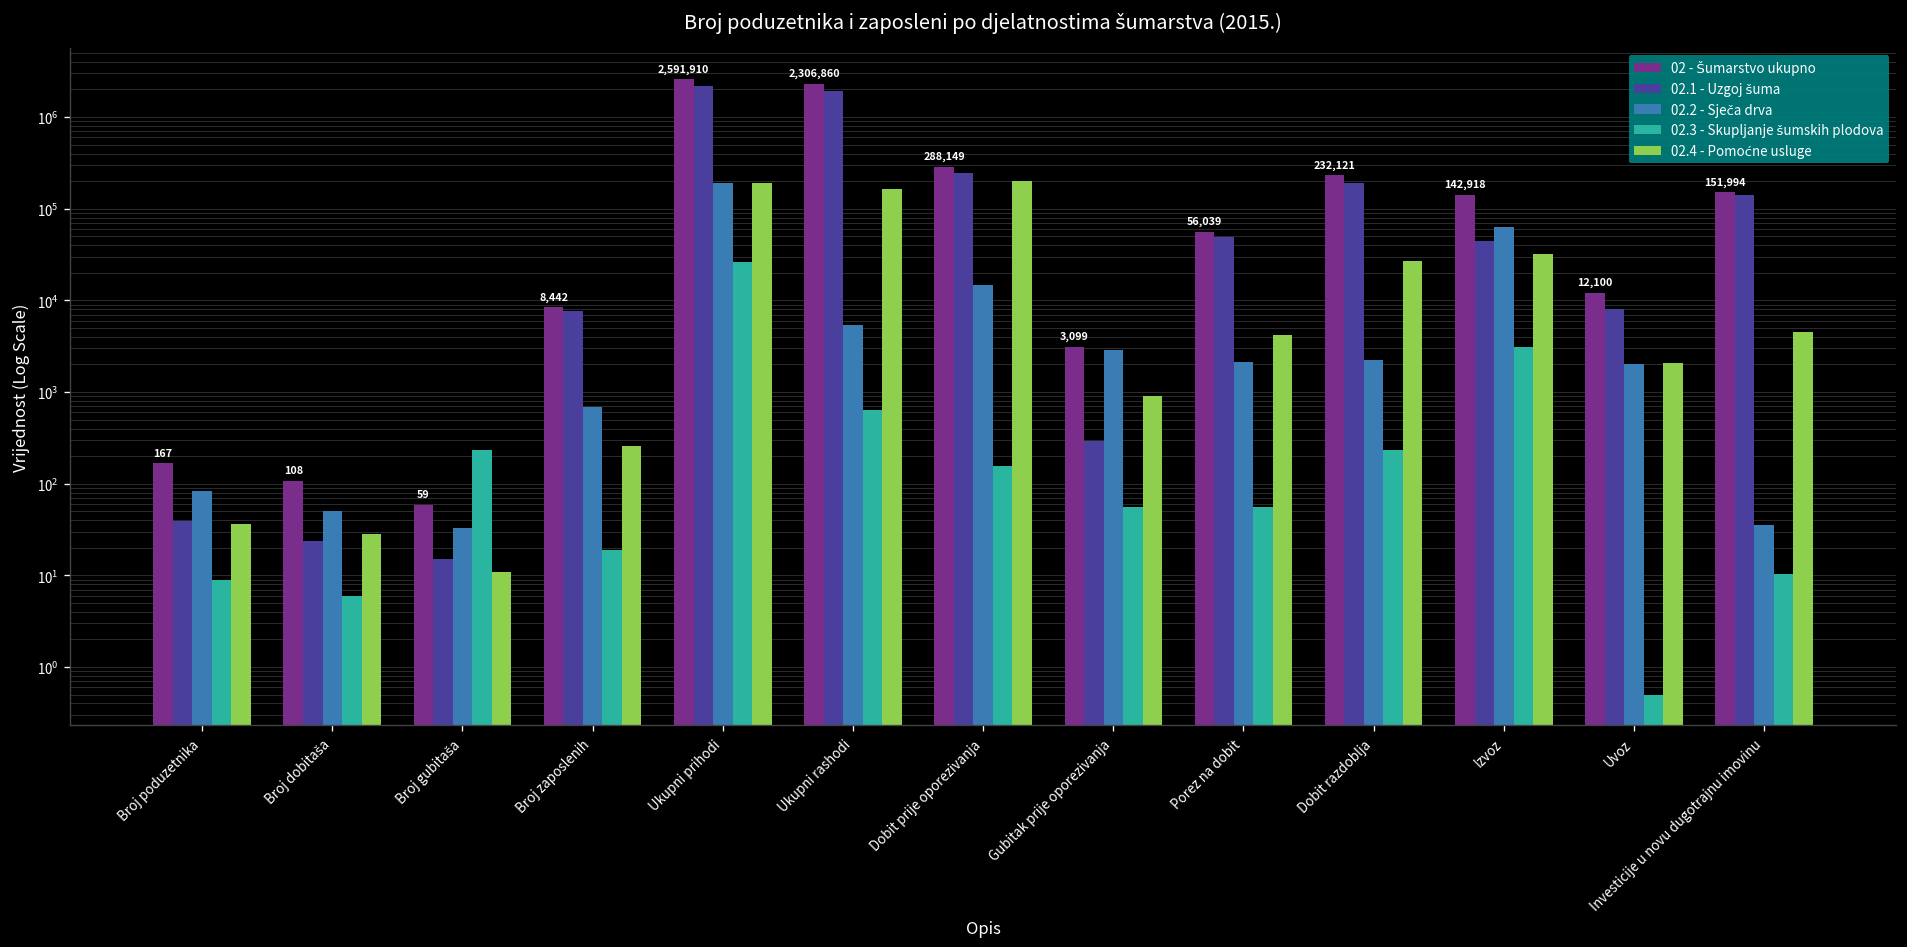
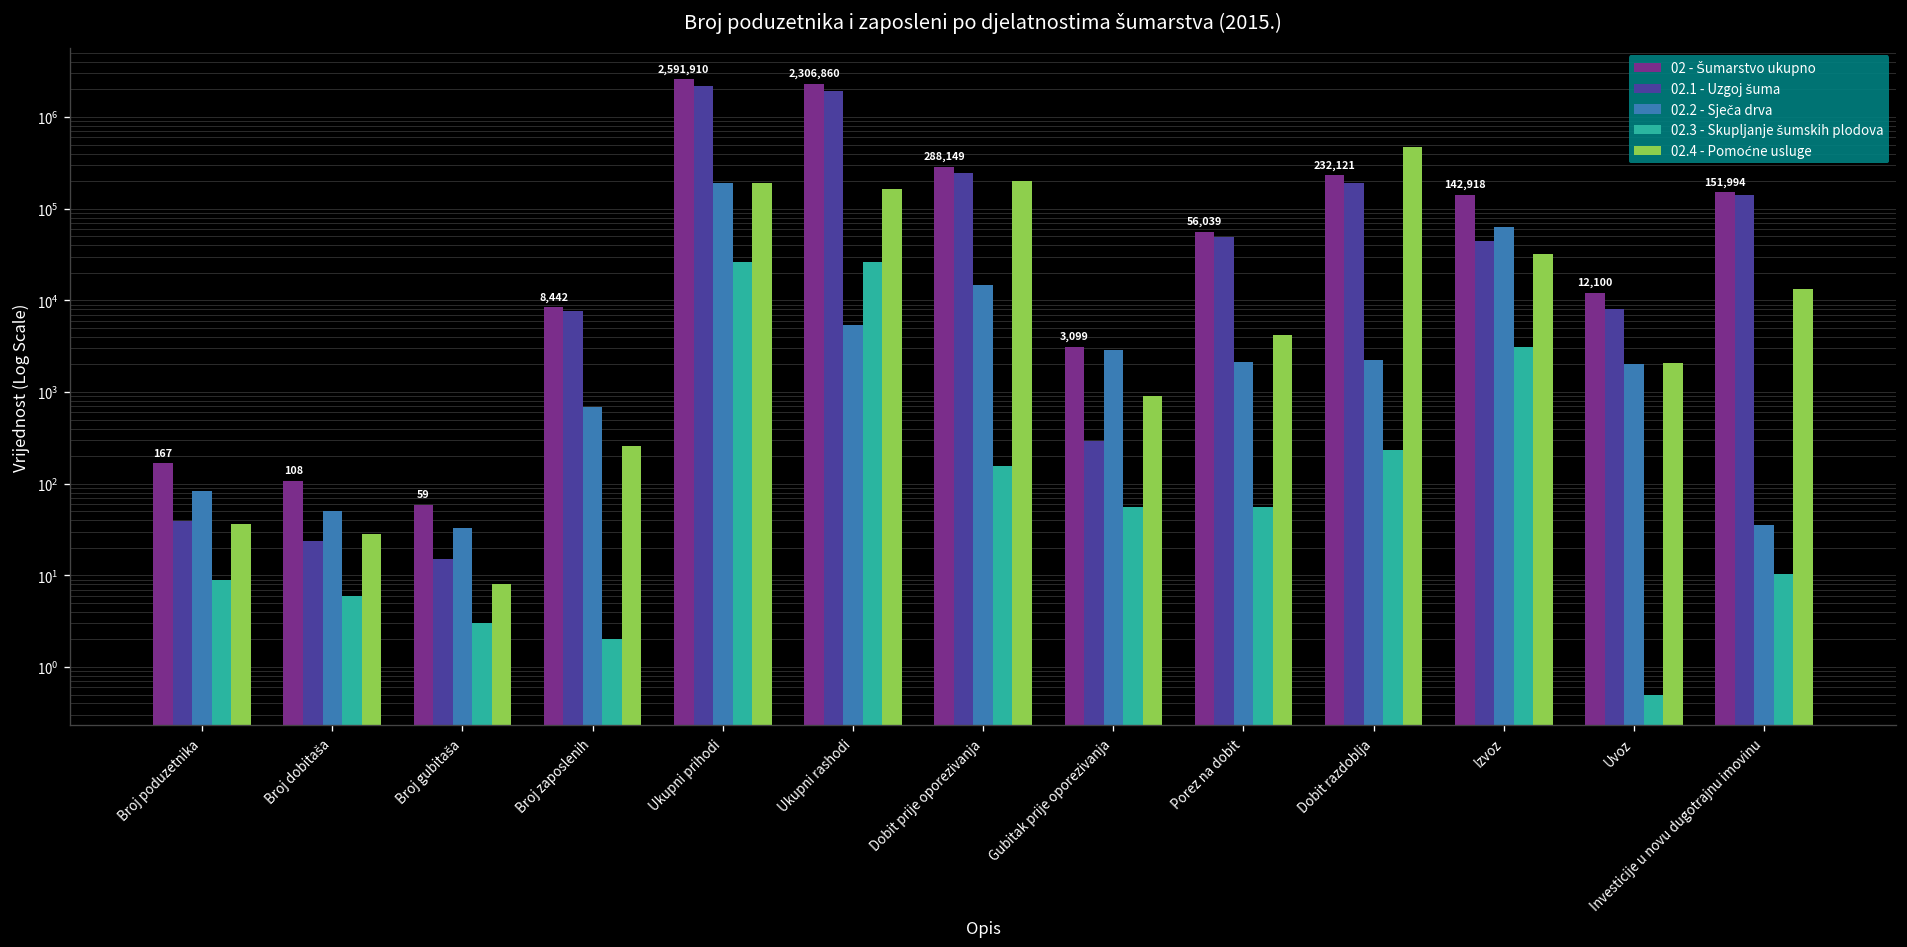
  {
    "02.2 - Sječa drva": {
      "Broj poduzetnika": 80,
      "Broj dobitaša": 50,
      "Broj gubitaša": 33,
      "Broj zaposlenih": 700,
      "Ukupni prihodi": 190000,
      "Ukupni rashodi": 5000,
      "Dobit prije oporezivanja": 15000,
      "Gubitak prije oporezivanja": 2900,
      "Porez na dobit": 2100,
      "Dobit razdoblja": 2200,
      "Izvoz": 60000,
      "Uvoz": 2000,
      "Investicije u novu dugotrajnu imovinu": 40
    },
    "02.3 - Skupljanje šumskih plodova": {
      "Broj poduzetnika": 9,
      "Broj dobitaša": 6,
-     "Broj gubitaša": 230,
-     "Broj zaposlenih": 19,
+     "Broj gubitaša": 3,
+     "Broj zaposlenih": 2,
      "Ukupni prihodi": 26000,
-     "Ukupni rashodi": 600,
+     "Ukupni rashodi": 26000,
      "Dobit prije oporezivanja": 160,
      "Gubitak prije oporezivanja": 60,
      "Porez na dobit": 60,
      "Dobit razdoblja": 240,
      "Izvoz": 3100,
      "Uvoz": 0.5,
      "Investicije u novu dugotrajnu imovinu": 10
    },
    "02.4 - Pomoćne usluge": {
      "Broj poduzetnika": 40,
      "Broj dobitaša": 28,
-     "Broj gubitaša": 11,
+     "Broj gubitaša": 8,
      "Broj zaposlenih": 260,
      "Ukupni prihodi": 190000,
      "Ukupni rashodi": 160000,
      "Dobit prije oporezivanja": 200000,
      "Gubitak prije oporezivanja": 900,
      "Porez na dobit": 4000,
-     "Dobit razdoblja": 27000,
+     "Dobit razdoblja": 500000,
      "Izvoz": 32000,
      "Uvoz": 2100,
-     "Investicije u novu dugotrajnu imovinu": 5000
+     "Investicije u novu dugotrajnu imovinu": 13000
    }
  }
